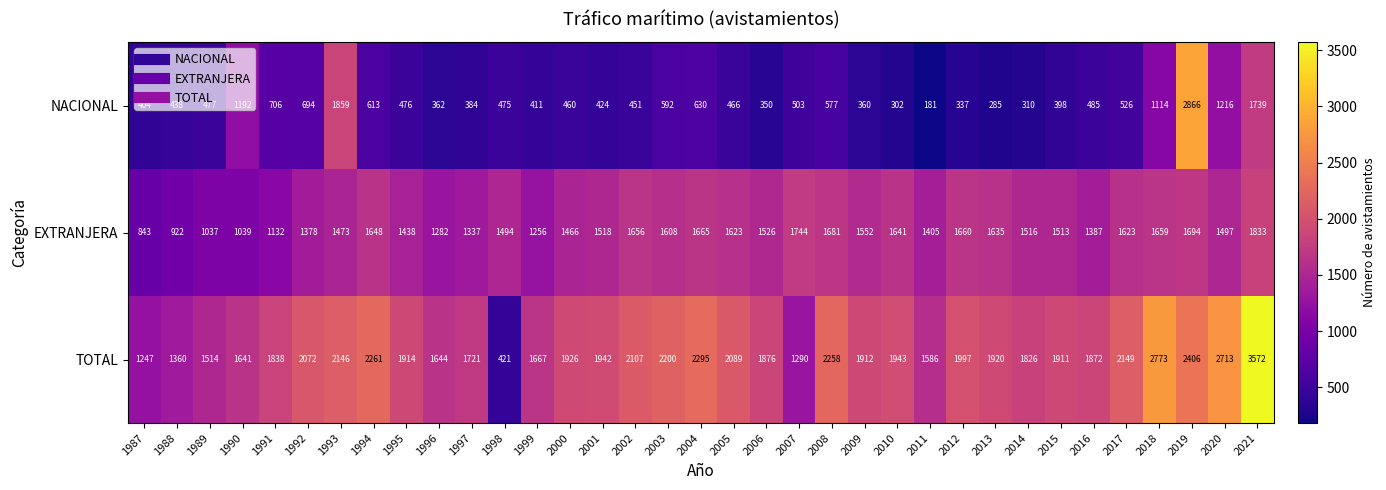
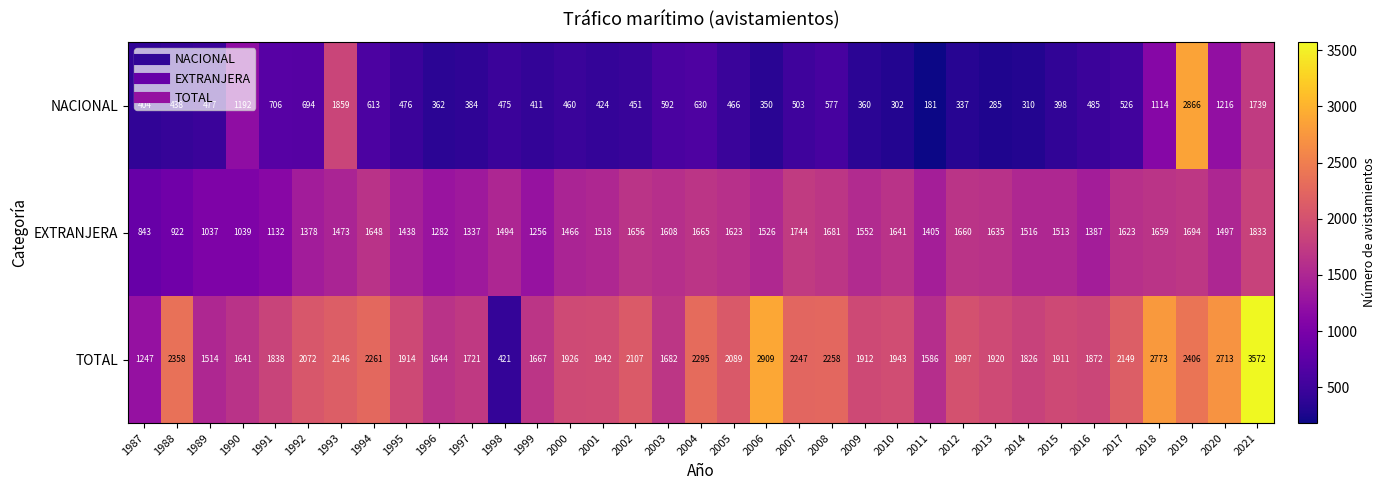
  {
    "NACIONAL": {
      "1991": 706,
      "1992": 694,
      "1993": 1859,
      "1994": 613,
      "1995": 476,
      "1996": 362,
      "1997": 384,
      "1998": 475,
      "1999": 411,
      "2000": 460,
      "2001": 424,
      "2002": 451,
      "2003": 592,
      "2004": 630,
      "2005": 466,
      "2006": 350,
      "2007": 503,
      "2008": 577,
      "2009": 360,
      "2010": 302,
      "2011": 181,
      "2012": 337,
      "2013": 285,
      "2014": 310,
      "2015": 398,
      "2016": 485,
      "2017": 526,
      "2018": 1114,
      "2019": 2866,
      "2020": 1216,
      "2021": 1739
    },
    "EXTRANJERA": {
      "1987": 843,
      "1988": 922,
      "1989": 1037,
      "1990": 1039,
      "1991": 1132,
      "1992": 1378,
      "1993": 1473,
      "1994": 1648,
      "1995": 1438,
      "1996": 1282,
      "1997": 1337,
      "1998": 1494,
      "1999": 1256,
      "2000": 1466,
      "2001": 1518,
      "2002": 1656,
      "2003": 1608,
      "2004": 1665,
      "2005": 1623,
      "2006": 1526,
      "2007": 1744,
      "2008": 1681,
      "2009": 1552,
      "2010": 1641,
      "2011": 1405,
      "2012": 1660,
      "2013": 1635,
      "2014": 1516,
      "2015": 1513,
      "2016": 1387,
      "2017": 1623,
      "2018": 1659,
      "2019": 1694,
      "2020": 1497,
      "2021": 1833
    },
    "TOTAL": {
      "1987": 1247,
-     "1988": 1360,
+     "1988": 2358,
      "1989": 1514,
      "1990": 1641,
      "1991": 1838,
      "1992": 2072,
      "1993": 2146,
      "1994": 2261,
      "1995": 1914,
      "1996": 1644,
      "1997": 1721,
      "1998": 421,
      "1999": 1667,
      "2000": 1926,
      "2001": 1942,
      "2002": 2107,
-     "2003": 2200,
+     "2003": 1682,
      "2004": 2295,
      "2005": 2089,
-     "2006": 1876,
-     "2007": 1290,
+     "2006": 2909,
+     "2007": 2247,
      "2008": 2258,
      "2009": 1912,
      "2010": 1943,
      "2011": 1586,
      "2012": 1997,
      "2013": 1920,
      "2014": 1826,
      "2015": 1911,
      "2016": 1872,
      "2017": 2149,
      "2018": 2773,
      "2019": 2406,
      "2020": 2713,
      "2021": 3572
    }
  }
